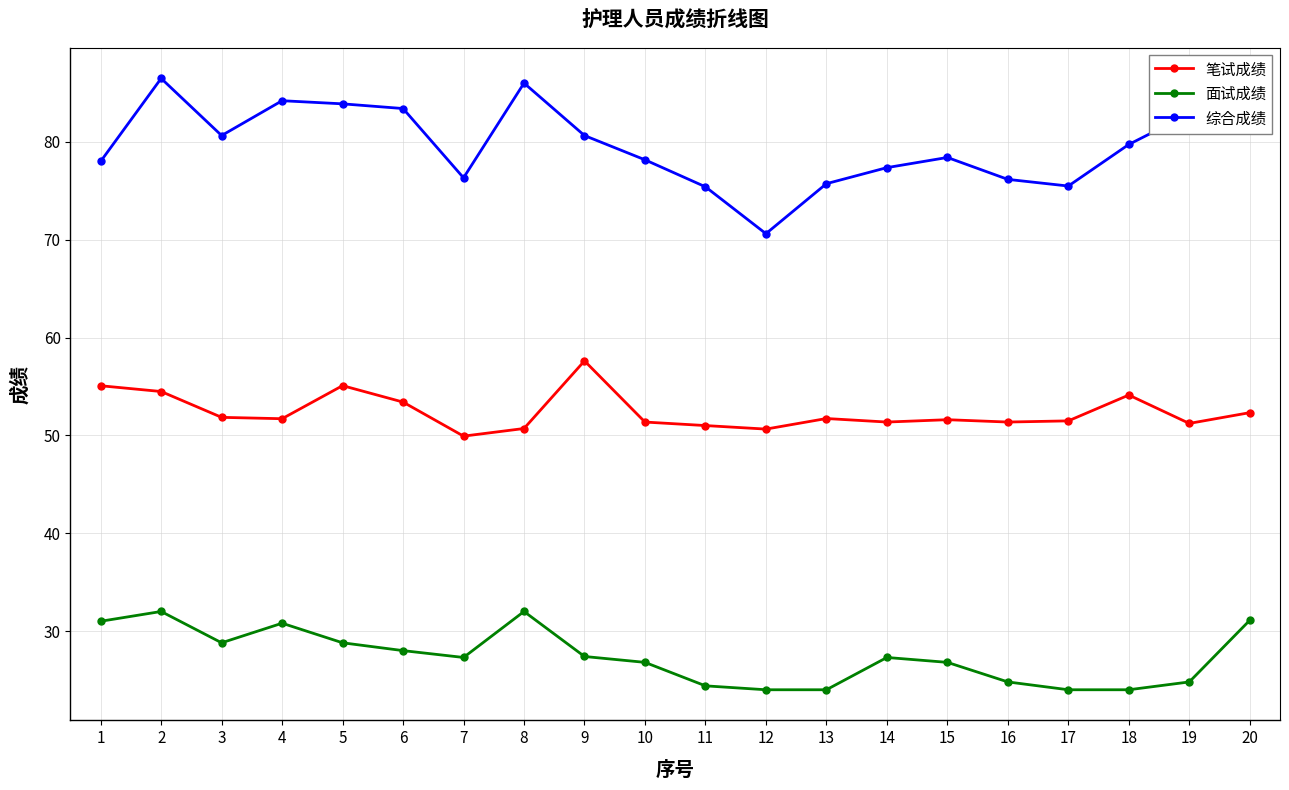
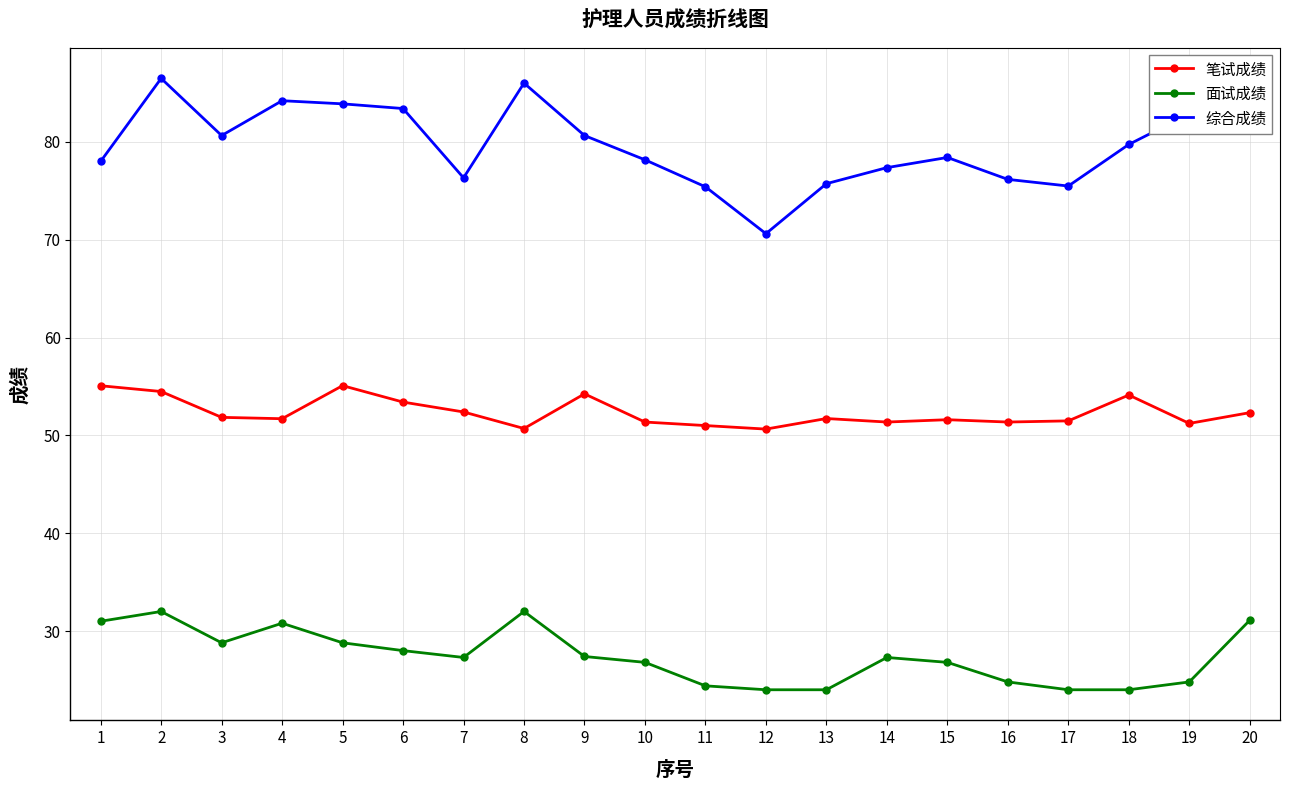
  {
    "笔试成绩": {
      "1": 55,
      "2": 54,
      "3": 52,
      "4": 52,
      "5": 55,
      "6": 53,
-     "7": 50,
+     "7": 52,
      "8": 51,
-     "9": 58,
+     "9": 54,
      "10": 51,
      "11": 51,
      "12": 51,
      "13": 52,
      "14": 51,
      "15": 52,
      "16": 51,
      "17": 51,
      "18": 54,
      "19": 51,
      "20": 52
    },
    "面试成绩": {
      "1": 31,
      "2": 32,
      "3": 29,
      "4": 31,
      "5": 29,
      "6": 28,
      "7": 27,
      "8": 32,
      "9": 27,
      "10": 27,
      "11": 24,
      "12": 24,
      "13": 24,
      "14": 27,
      "15": 27,
      "16": 25,
      "17": 24,
      "18": 24,
      "19": 25,
      "20": 31
    },
    "综合成绩": {
      "1": 78,
      "2": 86,
      "3": 81,
      "4": 84,
      "5": 84,
      "6": 83,
      "7": 76,
      "8": 86,
      "9": 81,
      "10": 78,
      "11": 75,
      "12": 71,
      "13": 76,
      "14": 77,
      "15": 78,
      "16": 76,
      "17": 75,
      "18": 80
    }
  }
